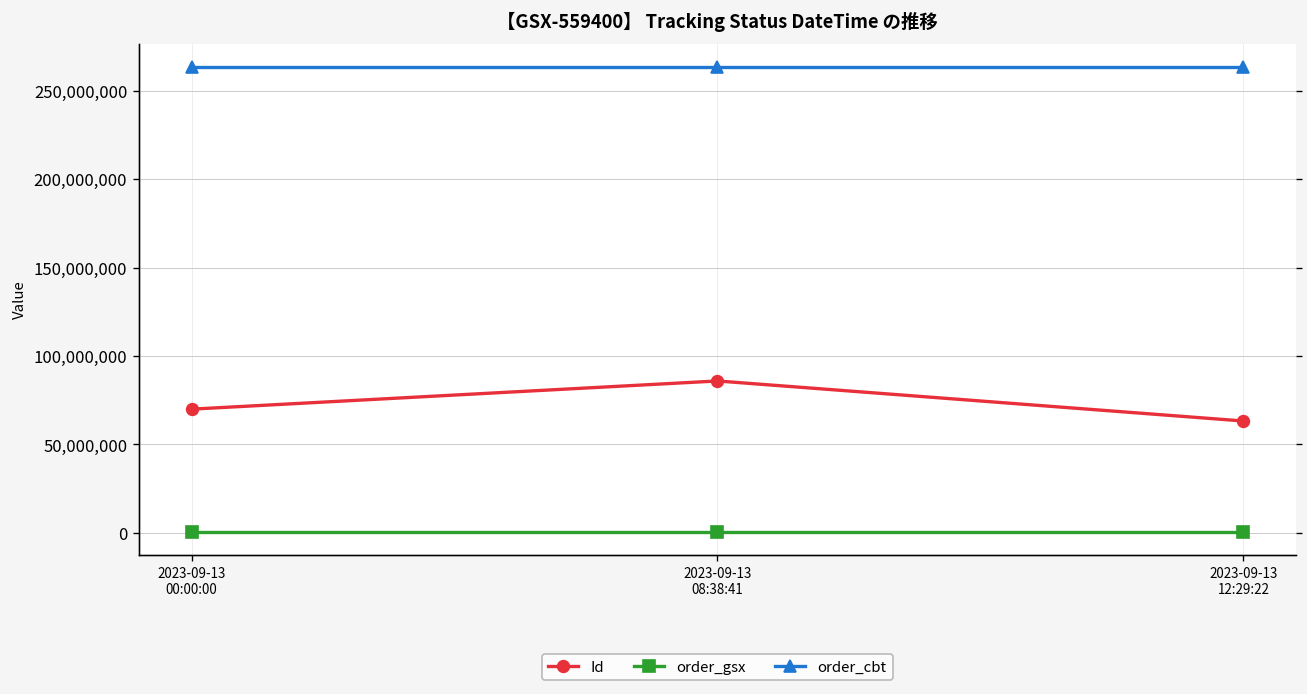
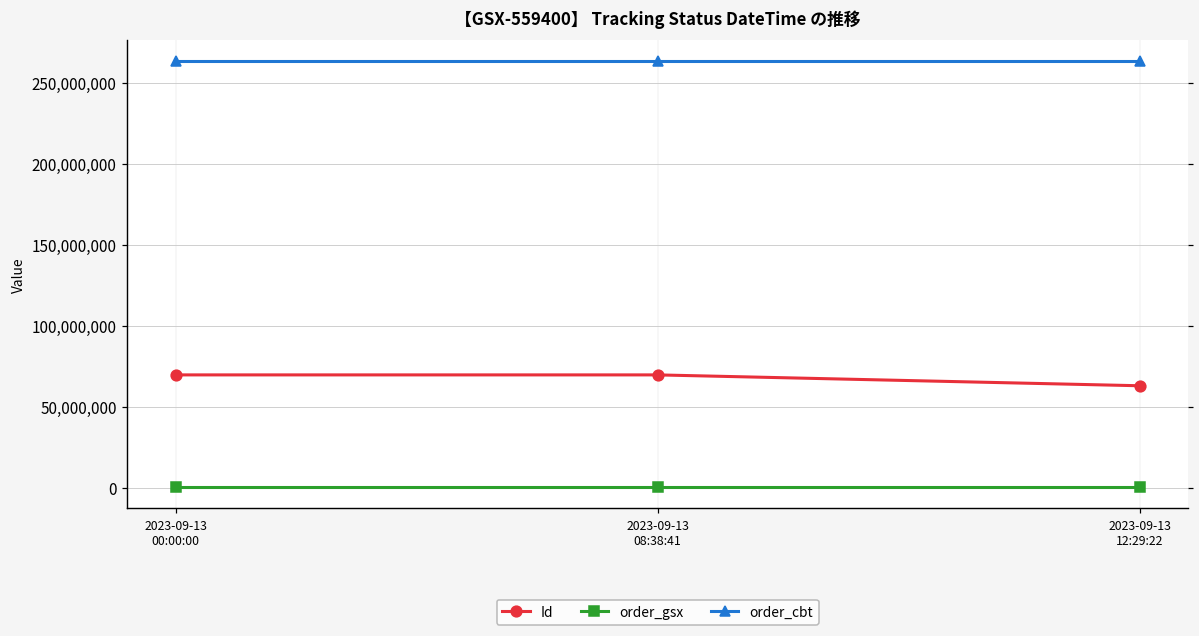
  {
    "Id": {
      "2023-09-13 00:00:00": "70,000,000",
-     "2023-09-13 08:38:41": "86,000,000",
+     "2023-09-13 08:38:41": "70,000,000",
      "2023-09-13 12:29:22": "63,000,000"
    },
    "order_gsx": {
      "2023-09-13 00:00:00": "1,000,000",
      "2023-09-13 08:38:41": "1,000,000",
      "2023-09-13 12:29:22": "1,000,000"
    },
    "order_cbt": {
      "2023-09-13 00:00:00": "264,000,000",
      "2023-09-13 08:38:41": "264,000,000",
      "2023-09-13 12:29:22": "264,000,000"
    }
  }
